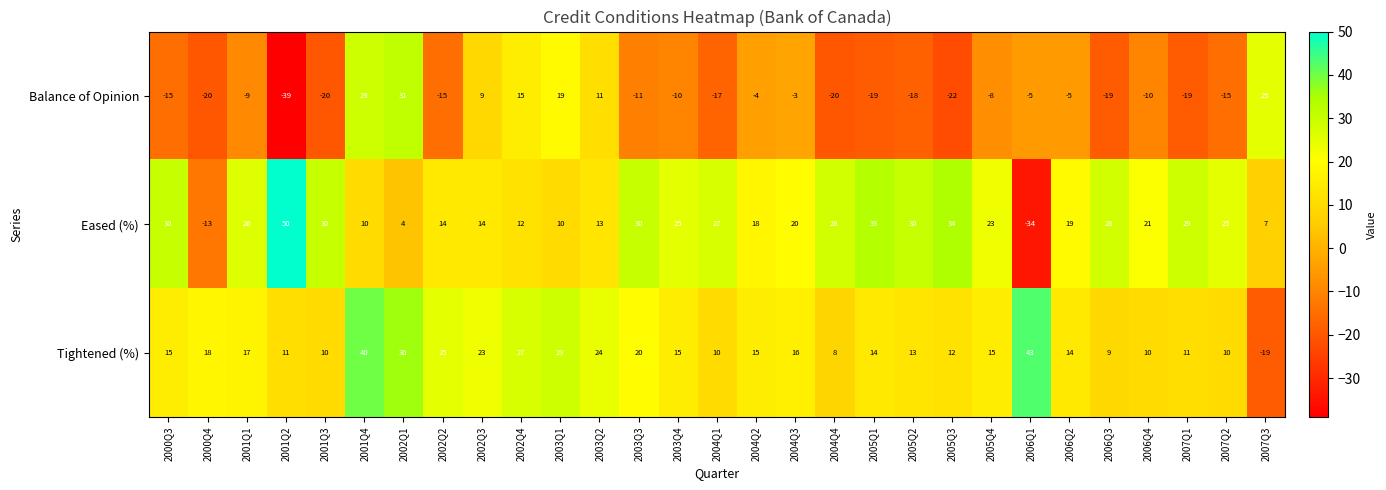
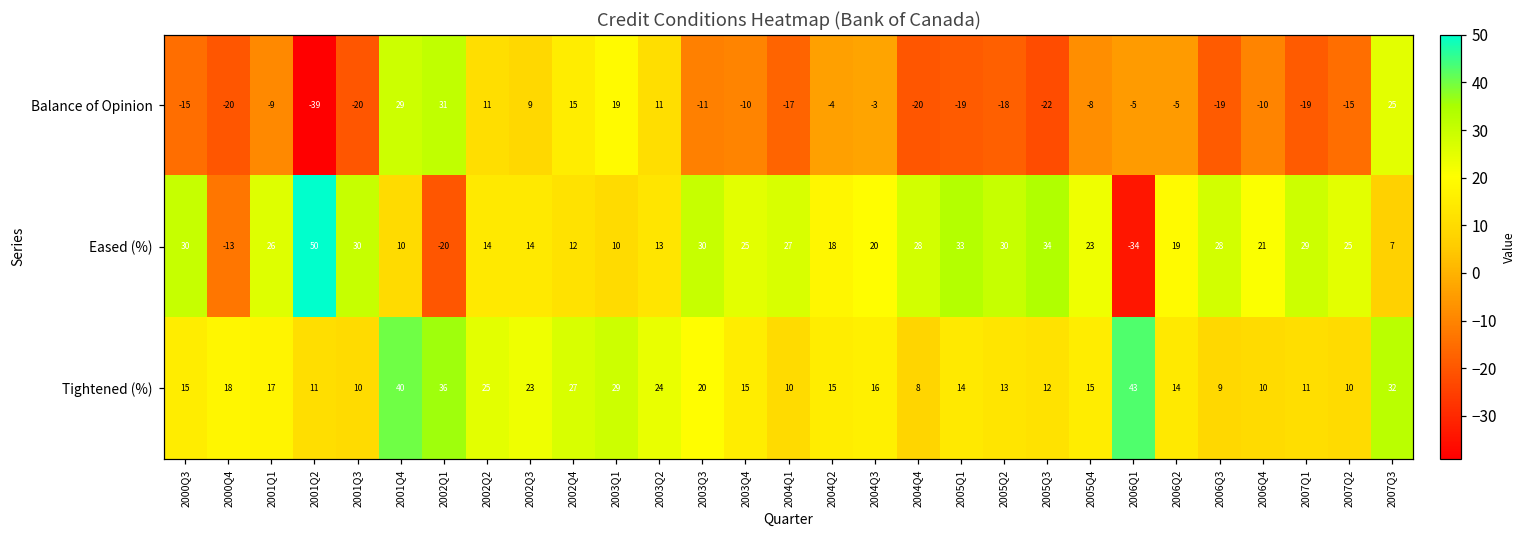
  {
    "Balance of Opinion": {
      "2000Q3": -15,
      "2000Q4": -20,
      "2001Q1": -9,
      "2001Q2": -39,
      "2001Q3": -20,
      "2001Q4": 29,
      "2002Q1": 31,
-     "2002Q2": -15,
+     "2002Q2": 11,
      "2002Q3": 9,
      "2002Q4": 15,
      "2003Q1": 19,
      "2003Q2": 11,
      "2003Q3": -11,
      "2003Q4": -10,
      "2004Q1": -17,
      "2004Q2": -4,
      "2004Q3": -3,
      "2004Q4": -20,
      "2005Q1": -19,
      "2005Q2": -18,
      "2005Q3": -22,
      "2005Q4": -8,
      "2006Q1": -5,
      "2006Q2": -5,
      "2006Q3": -19,
      "2006Q4": -10,
      "2007Q1": -19,
      "2007Q2": -15,
      "2007Q3": 25
    },
    "Eased (%)": {
      "2000Q3": 30,
      "2000Q4": -13,
      "2001Q1": 26,
      "2001Q2": 50,
      "2001Q3": 30,
      "2001Q4": 10,
-     "2002Q1": 4,
+     "2002Q1": -20,
      "2002Q2": 14,
      "2002Q3": 14,
      "2002Q4": 12,
      "2003Q1": 10,
      "2003Q2": 13,
      "2003Q3": 30,
      "2003Q4": 25,
      "2004Q1": 27,
      "2004Q2": 18,
      "2004Q3": 20,
      "2004Q4": 28,
      "2005Q1": 33,
      "2005Q2": 30,
      "2005Q3": 34,
      "2005Q4": 23,
      "2006Q1": -34,
      "2006Q2": 19,
      "2006Q3": 28,
      "2006Q4": 21,
      "2007Q1": 29,
      "2007Q2": 25,
      "2007Q3": 7
    },
    "Tightened (%)": {
      "2000Q3": 15,
      "2000Q4": 18,
      "2001Q1": 17,
      "2001Q2": 11,
      "2001Q3": 10,
      "2001Q4": 40,
      "2002Q1": 36,
      "2002Q2": 25,
      "2002Q3": 23,
      "2002Q4": 27,
      "2003Q1": 29,
      "2003Q2": 24,
      "2003Q3": 20,
      "2003Q4": 15,
      "2004Q1": 10,
      "2004Q2": 15,
      "2004Q3": 16,
      "2004Q4": 8,
      "2005Q1": 14,
      "2005Q2": 13,
      "2005Q3": 12,
      "2005Q4": 15,
      "2006Q1": 43,
      "2006Q2": 14,
      "2006Q3": 9,
      "2006Q4": 10,
      "2007Q1": 11,
      "2007Q2": 10,
-     "2007Q3": -19
+     "2007Q3": 32
    }
  }
